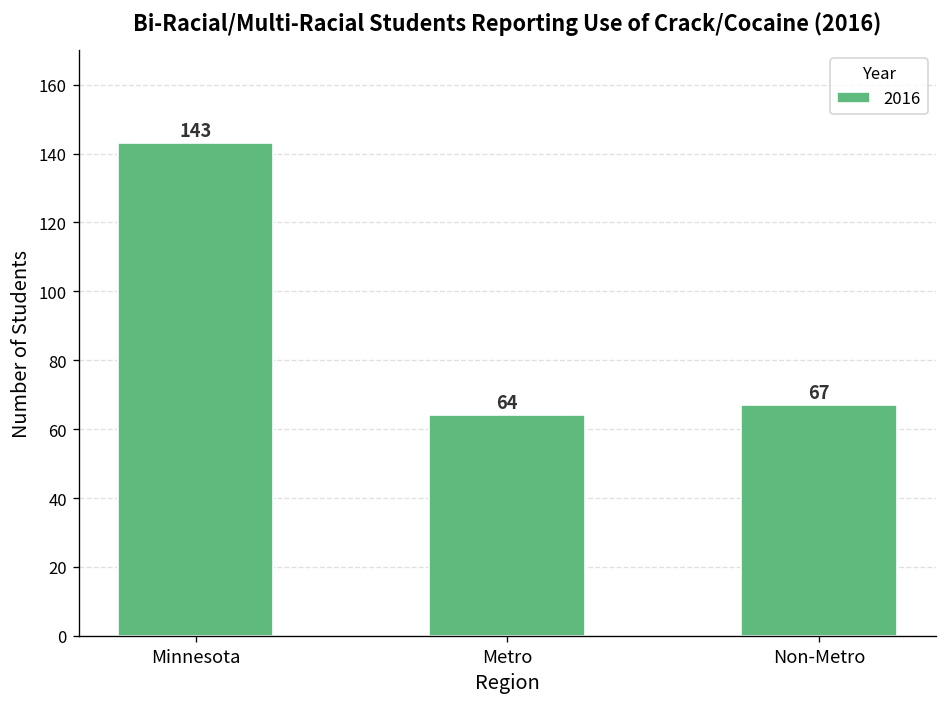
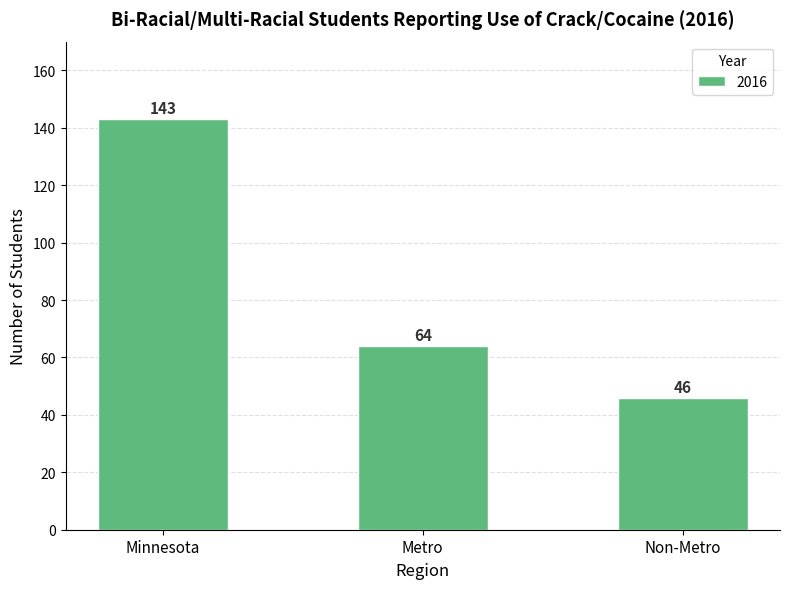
  {
    "Minnesota": 143,
    "Metro": 64,
-   "Non-Metro": 67
+   "Non-Metro": 46
  }
